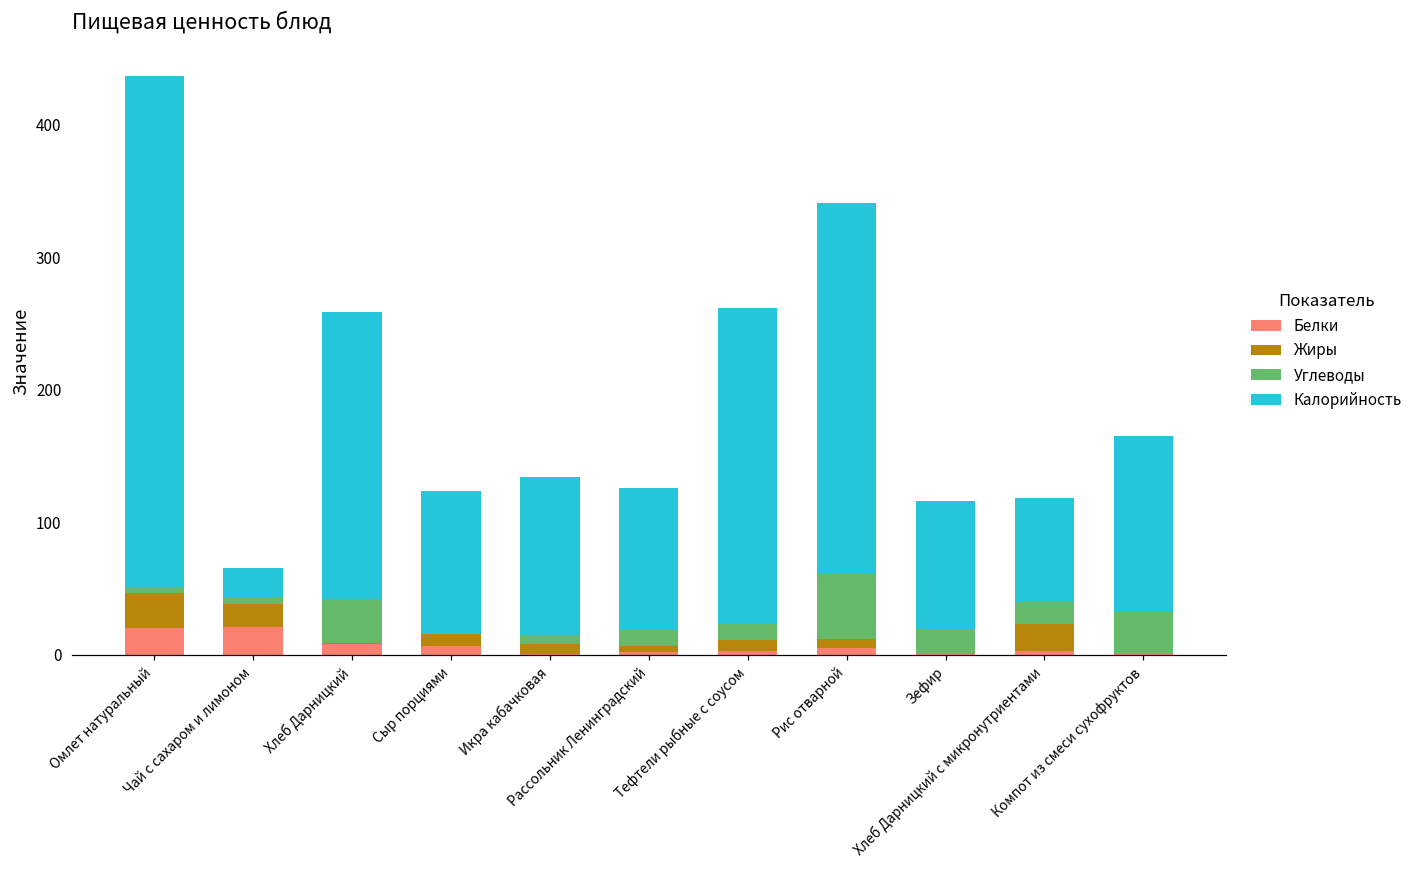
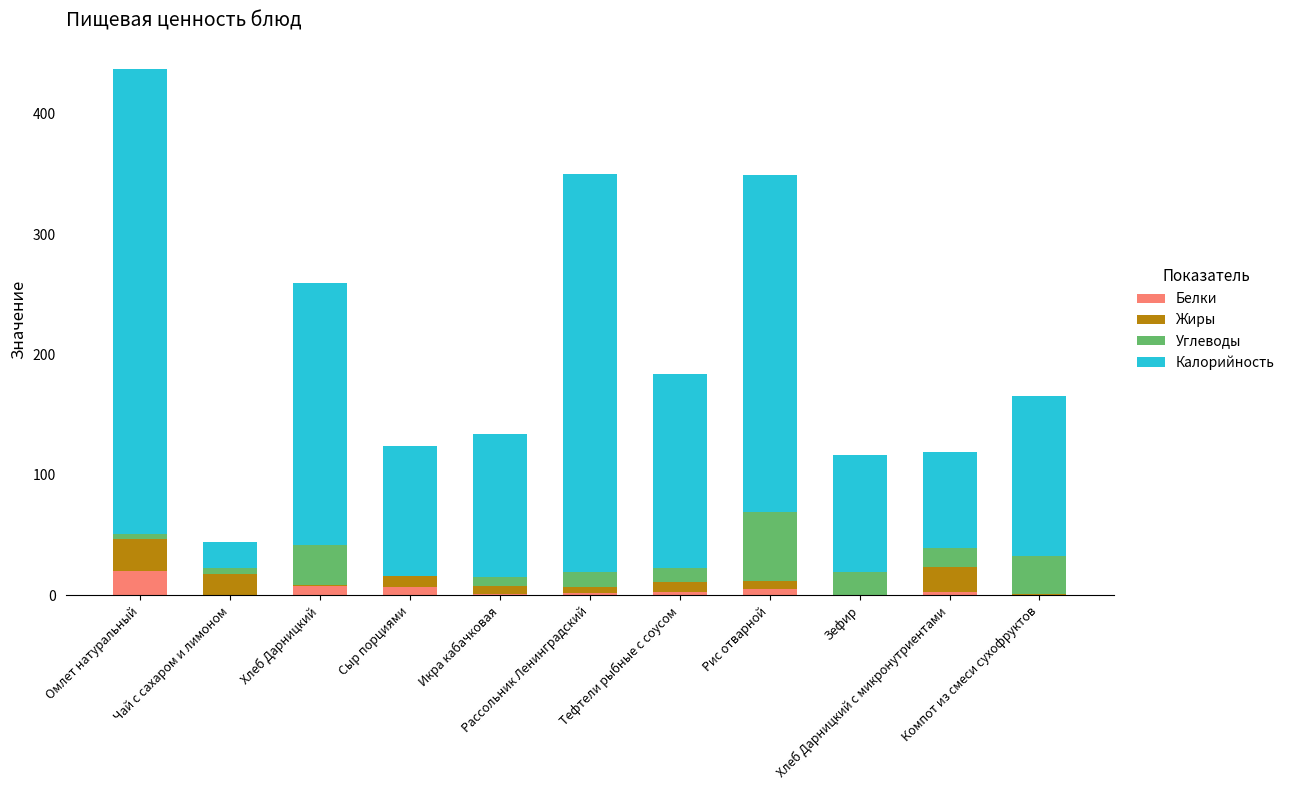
  {
    "Белки": {
      "Омлет натуральный": 20,
-     "Чай с сахаром и лимоном": 21,
+     "Чай с сахаром и лимоном": 0,
      "Хлеб Дарницкий": 8,
      "Сыр порциями": 7,
      "Тефтели рыбные с соусом": 3,
      "Рис отварной": 5,
      "Хлеб Дарницкий с микронутриентами": 3
    },
    "Жиры": {
      "Омлет натуральный": 27,
      "Чай с сахаром и лимоном": 17,
      "Сыр порциями": 9,
      "Икра кабачковая": 7,
      "Рассольник Ленинградский": 5,
      "Тефтели рыбные с соусом": 8,
      "Рис отварной": 7,
      "Хлеб Дарницкий с микронутриентами": 21
    },
    "Углеводы": {
      "Омлет натуральный": 4,
      "Чай с сахаром и лимоном": 5,
      "Хлеб Дарницкий": 33,
      "Сыр порциями": 0,
      "Икра кабачковая": 7,
      "Рассольник Ленинградский": 12,
      "Тефтели рыбные с соусом": 12,
-     "Рис отварной": 49,
+     "Рис отварной": 57,
      "Зефир": 19,
      "Хлеб Дарницкий с микронутриентами": 16,
      "Компот из смеси сухофруктов": 32
    },
    "Калорийность": {
      "Омлет натуральный": 386,
      "Чай с сахаром и лимоном": 22,
      "Хлеб Дарницкий": 217,
      "Сыр порциями": 108,
      "Икра кабачковая": 119,
-     "Рассольник Ленинградский": 107,
-     "Тефтели рыбные с соусом": 239,
+     "Рассольник Ленинградский": 331,
+     "Тефтели рыбные с соусом": 161,
      "Рис отварной": 280,
      "Зефир": 97,
      "Хлеб Дарницкий с микронутриентами": 79,
      "Компот из смеси сухофруктов": 133
    }
  }
